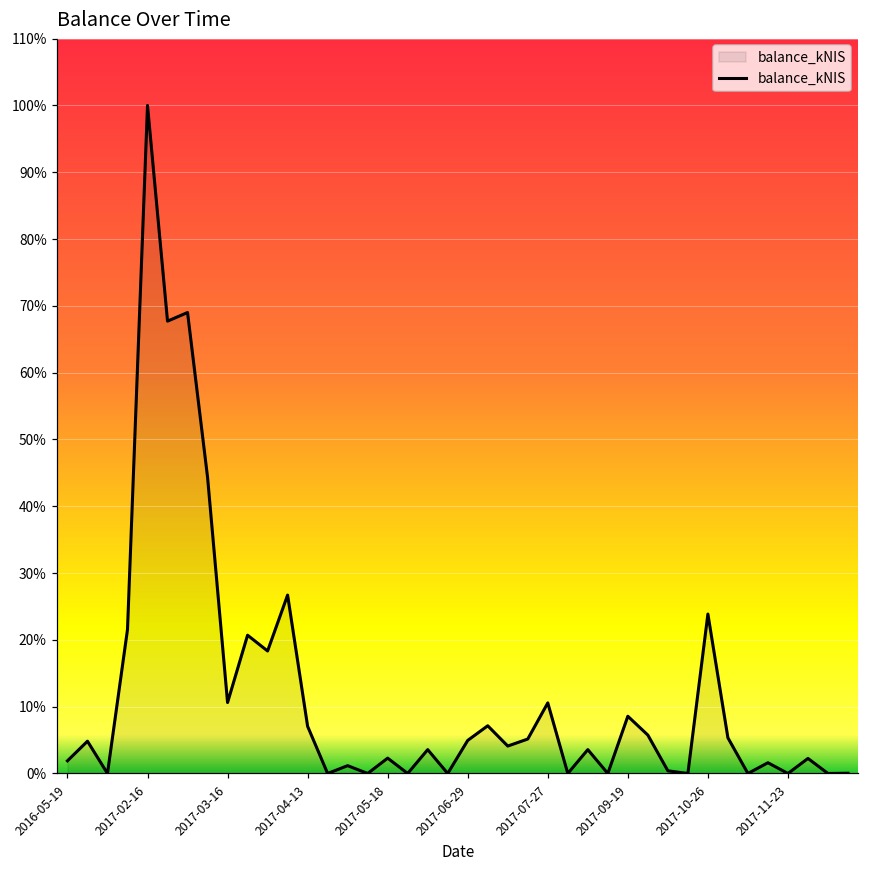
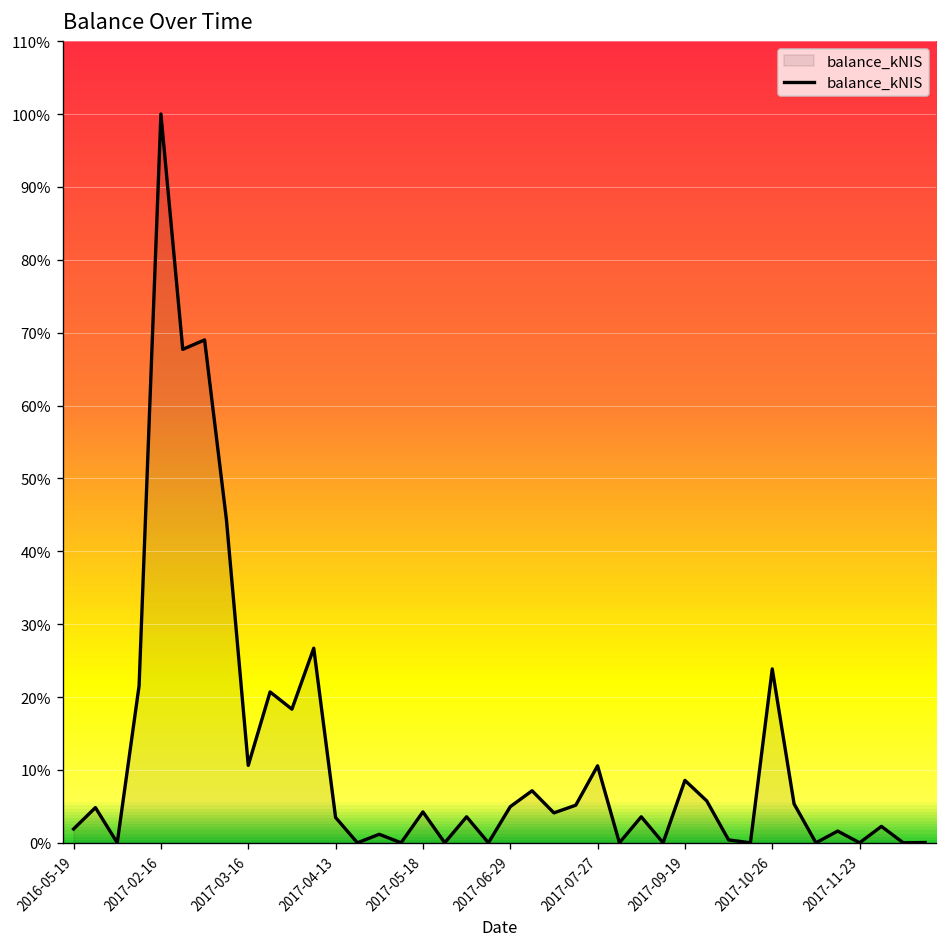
  {
    "2016-05-19": "2%",
    "2017-02-16": "100%",
    "2017-03-16": "11%",
-   "2017-04-13": "7%",
-   "2017-05-18": "2%",
+   "2017-04-13": "3%",
+   "2017-05-18": "4%",
    "2017-06-29": "5%",
    "2017-07-27": "11%",
    "2017-09-19": "9%",
    "2017-10-26": "24%",
    "2017-11-23": "0%"
  }
